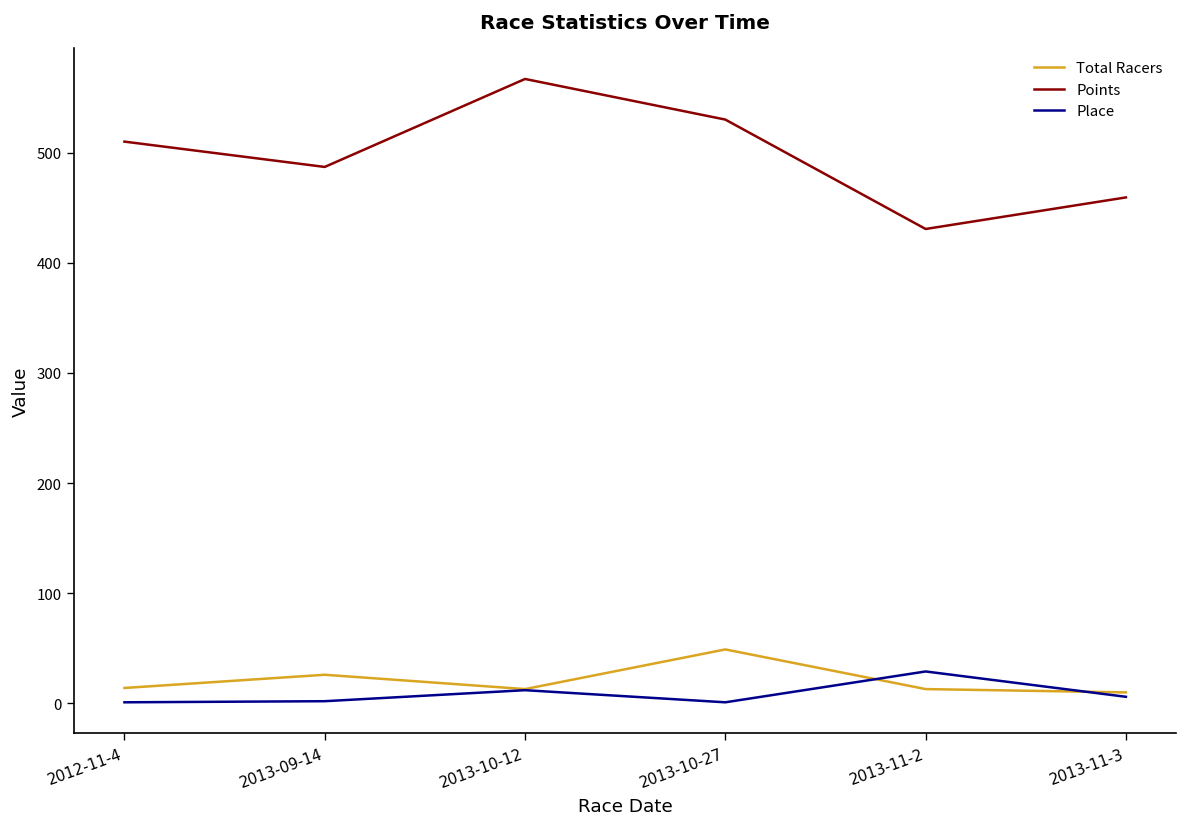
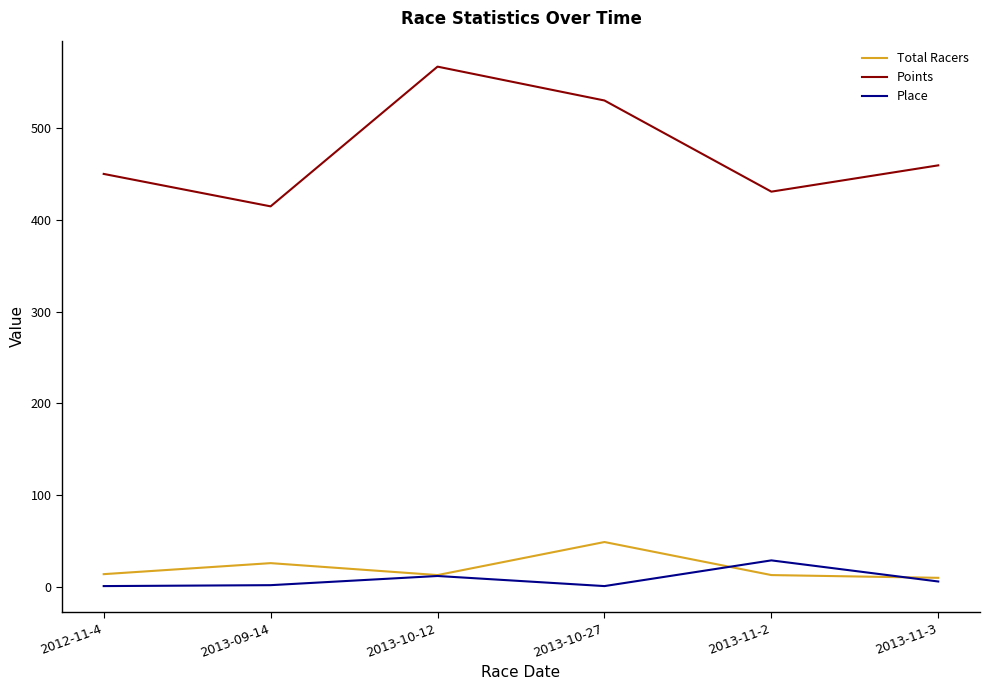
  {
    "Total Racers": {
      "2012-11-4": 10,
      "2013-09-14": 30,
      "2013-10-27": 50,
      "2013-11-2": 10,
      "2013-11-3": 10
    },
    "Points": {
-     "2012-11-4": 510,
-     "2013-09-14": 490,
+     "2012-11-4": 450,
+     "2013-09-14": 410,
      "2013-10-12": 570,
      "2013-10-27": 530,
      "2013-11-2": 430,
      "2013-11-3": 460
    },
    "Place": {
      "2012-11-4": 0,
      "2013-09-14": 0,
      "2013-10-27": 0,
      "2013-11-2": 30,
      "2013-11-3": 10
    }
  }
